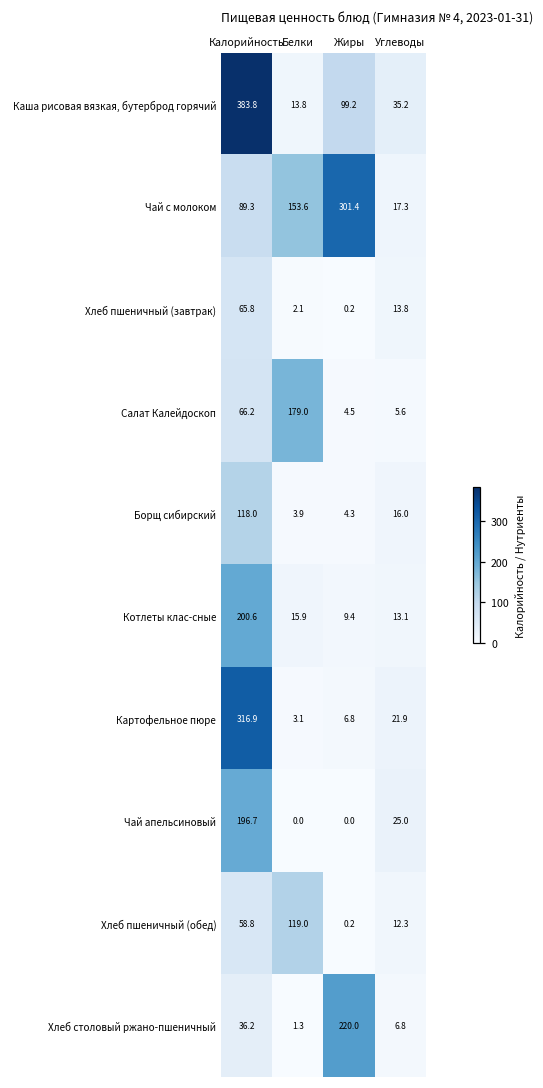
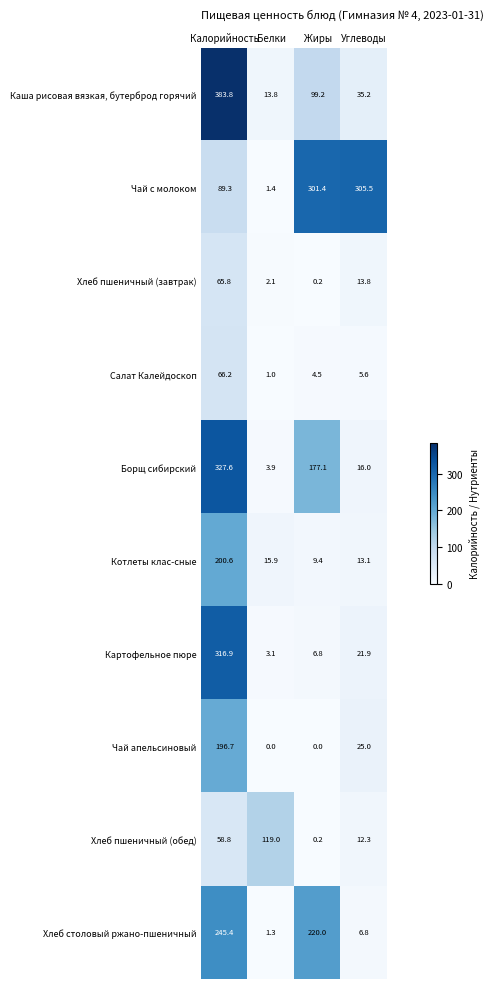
  {
    "Каша рисовая вязкая, бутерброд горячий": {
      "Калорийность": 383.8,
      "Белки": 13.8,
      "Жиры": 99.2,
      "Углеводы": 35.2
    },
    "Чай с молоком": {
      "Калорийность": 89.3,
-     "Белки": 153.6,
+     "Белки": 1.4,
      "Жиры": 301.4,
-     "Углеводы": 17.3
+     "Углеводы": 305.5
    },
    "Хлеб пшеничный (завтрак)": {
      "Калорийность": 65.8,
      "Белки": 2.1,
      "Жиры": 0.2,
      "Углеводы": 13.8
    },
    "Салат Калейдоскоп": {
      "Калорийность": 66.2,
-     "Белки": 179.0,
+     "Белки": 1.0,
      "Жиры": 4.5,
      "Углеводы": 5.6
    },
    "Борщ сибирский": {
-     "Калорийность": 118.0,
+     "Калорийность": 327.6,
      "Белки": 3.9,
-     "Жиры": 4.3,
+     "Жиры": 177.1,
      "Углеводы": 16.0
    },
    "Котлеты клас-сные": {
      "Калорийность": 200.6,
      "Белки": 15.9,
      "Жиры": 9.4,
      "Углеводы": 13.1
    },
    "Картофельное пюре": {
      "Калорийность": 316.9,
      "Белки": 3.1,
      "Жиры": 6.8,
      "Углеводы": 21.9
    },
    "Чай апельсиновый": {
      "Калорийность": 196.7,
      "Белки": 0.0,
      "Жиры": 0.0,
      "Углеводы": 25.0
    },
    "Хлеб пшеничный (обед)": {
      "Калорийность": 58.8,
      "Белки": 119.0,
      "Жиры": 0.2,
      "Углеводы": 12.3
    },
    "Хлеб столовый ржано-пшеничный": {
-     "Калорийность": 36.2,
+     "Калорийность": 245.4,
      "Белки": 1.3,
      "Жиры": 220.0,
      "Углеводы": 6.8
    }
  }
